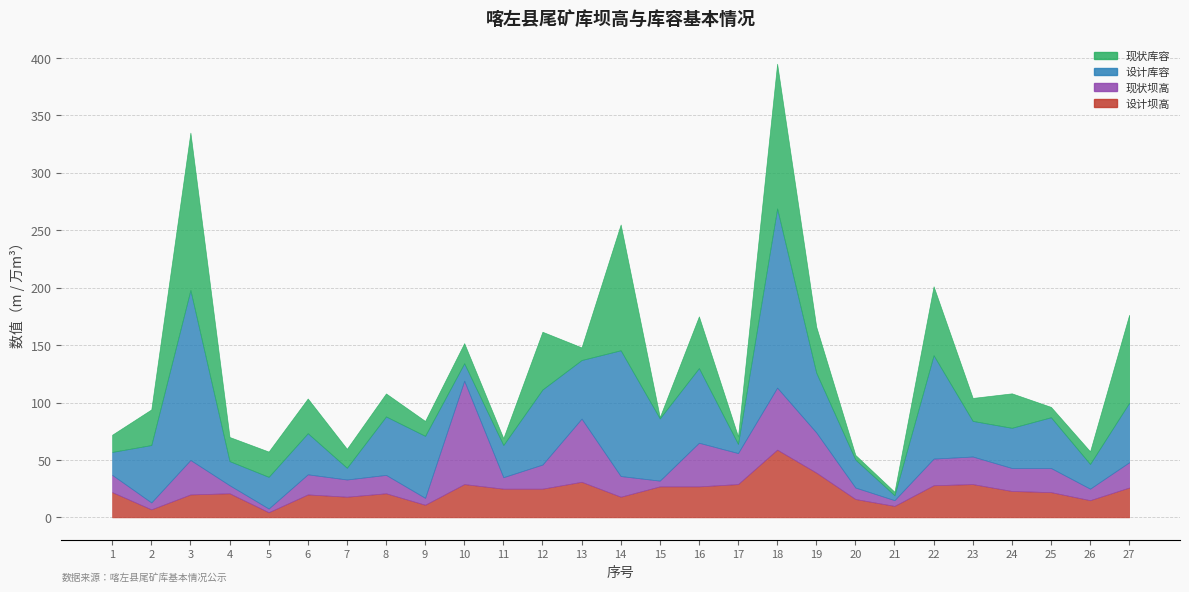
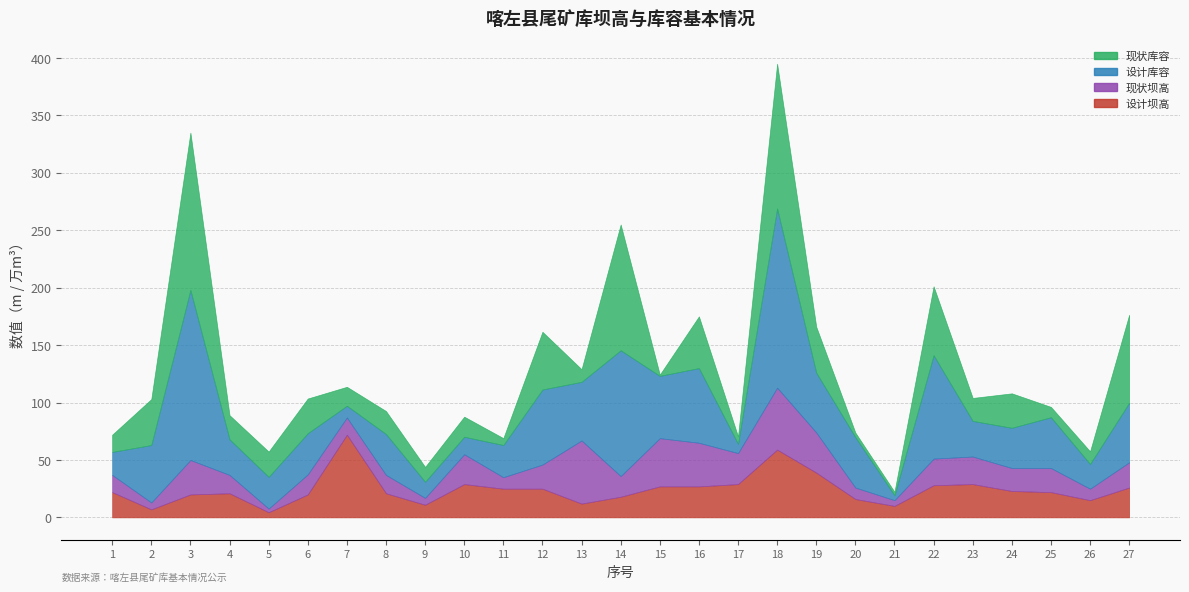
  {
    "设计坝高": {
      "1": 22,
      "2": 7,
      "3": 20,
      "4": 21,
      "5": 5,
      "6": 20,
-     "7": 18,
+     "7": 72,
      "8": 21,
      "9": 11,
      "10": 29,
      "11": 25,
      "12": 25,
-     "13": 31,
+     "13": 12,
      "14": 18,
      "15": 27,
      "16": 27,
      "17": 29,
      "18": 59,
      "19": 39,
      "20": 16,
      "21": 10,
      "22": 28,
      "23": 29,
      "24": 23,
      "25": 22,
      "26": 15,
      "27": 26
    },
    "现状坝高": {
      "1": 15,
      "2": 6,
      "3": 30,
-     "4": 7,
+     "4": 16,
      "5": 3,
      "6": 18,
      "7": 15,
      "8": 16,
      "9": 6,
-     "10": 90,
+     "10": 26,
      "11": 10,
      "12": 21,
      "13": 55,
      "14": 18,
-     "15": 5,
+     "15": 42,
      "16": 38,
      "17": 27,
      "18": 54,
      "19": 35,
      "20": 10,
      "21": 5,
      "22": 23,
      "23": 24,
      "24": 20,
      "25": 21,
      "26": 10,
      "27": 22
    },
    "设计库容": {
      "1": 20,
      "2": 50,
      "3": 148,
-     "4": 21,
+     "4": 31,
      "5": 28,
      "6": 36,
      "7": 10,
-     "8": 51,
-     "9": 54,
+     "8": 36,
+     "9": 14,
      "10": 15,
      "11": 28,
      "12": 65,
      "13": 51,
      "14": 110,
      "16": 65,
      "17": 8,
      "18": 156,
      "19": 52,
-     "20": 24,
+     "20": 44,
      "21": 4,
      "22": 90,
      "23": 31,
      "24": 35,
      "25": 44,
      "26": 22,
      "27": 52
    },
    "现状库容": {
      "1": 15,
-     "2": 31,
+     "2": 40,
      "3": 137,
      "4": 21,
      "5": 22,
      "6": 30,
      "7": 17,
      "8": 20,
      "9": 13,
      "10": 18,
      "11": 6,
      "12": 50,
      "13": 11,
      "14": 110,
      "16": 45,
      "17": 7,
      "18": 126,
      "19": 40,
      "20": 4,
      "21": 3,
      "22": 60,
      "23": 20,
      "24": 30,
      "25": 9,
      "26": 11,
      "27": 77
    }
  }
